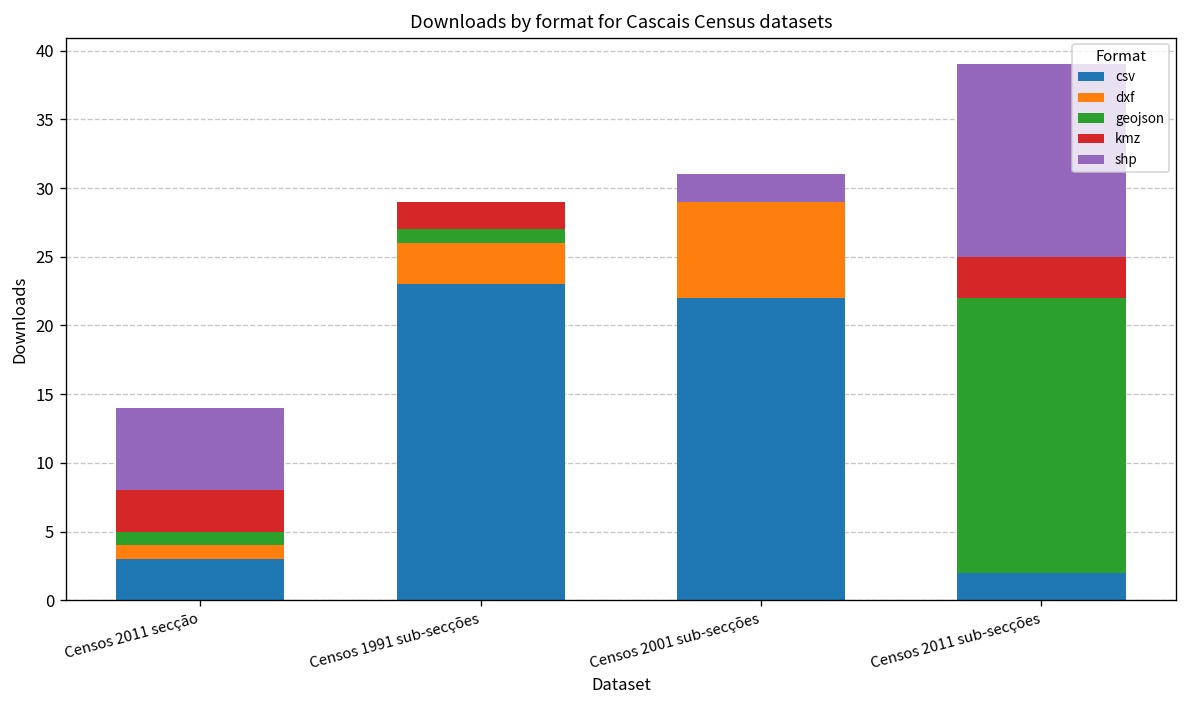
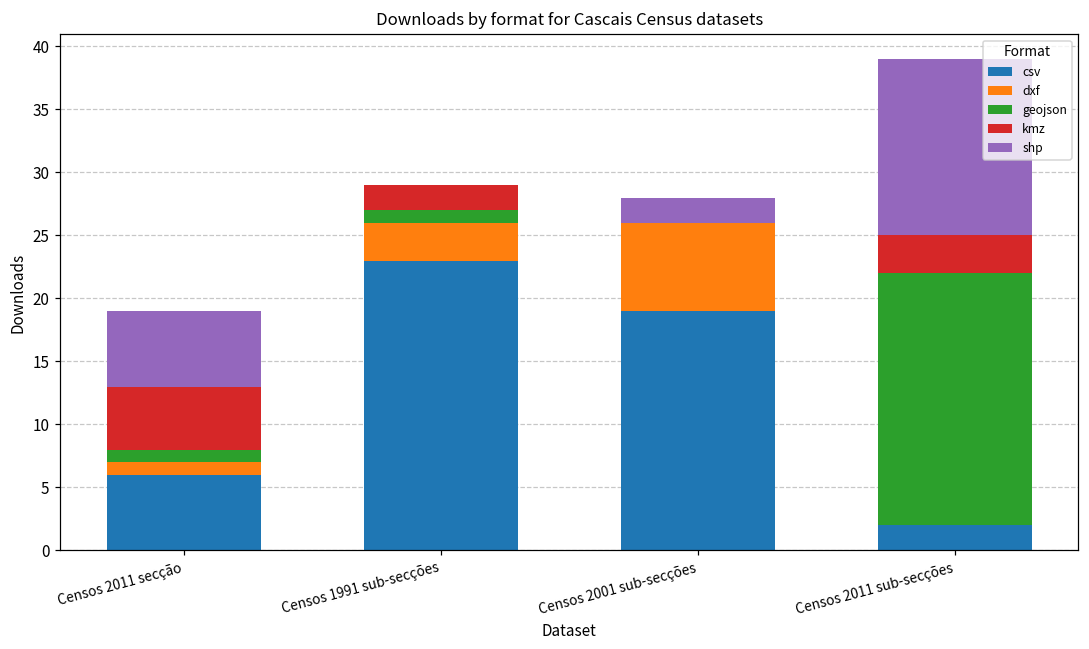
  {
    "csv": {
-     "Censos 2011 secção": 3,
+     "Censos 2011 secção": 6,
      "Censos 1991 sub-secções": 23,
-     "Censos 2001 sub-secções": 22,
+     "Censos 2001 sub-secções": 19,
      "Censos 2011 sub-secções": 2
    },
    "dxf": {
      "Censos 2011 secção": 1,
      "Censos 1991 sub-secções": 3,
      "Censos 2001 sub-secções": 7,
      "Censos 2011 sub-secções": 0
    },
    "geojson": {
      "Censos 2011 secção": 1,
      "Censos 1991 sub-secções": 1,
      "Censos 2001 sub-secções": 0,
      "Censos 2011 sub-secções": 20
    },
    "kmz": {
-     "Censos 2011 secção": 3,
+     "Censos 2011 secção": 5,
      "Censos 1991 sub-secções": 2,
      "Censos 2001 sub-secções": 0,
      "Censos 2011 sub-secções": 3
    },
    "shp": {
      "Censos 2011 secção": 6,
      "Censos 1991 sub-secções": 0,
      "Censos 2001 sub-secções": 2,
      "Censos 2011 sub-secções": 14
    }
  }
